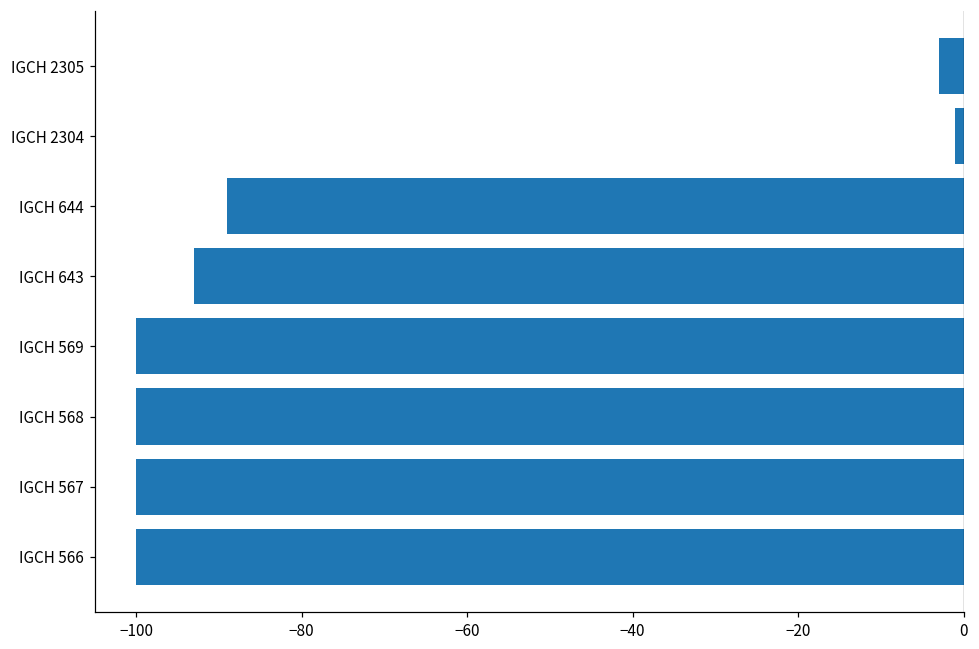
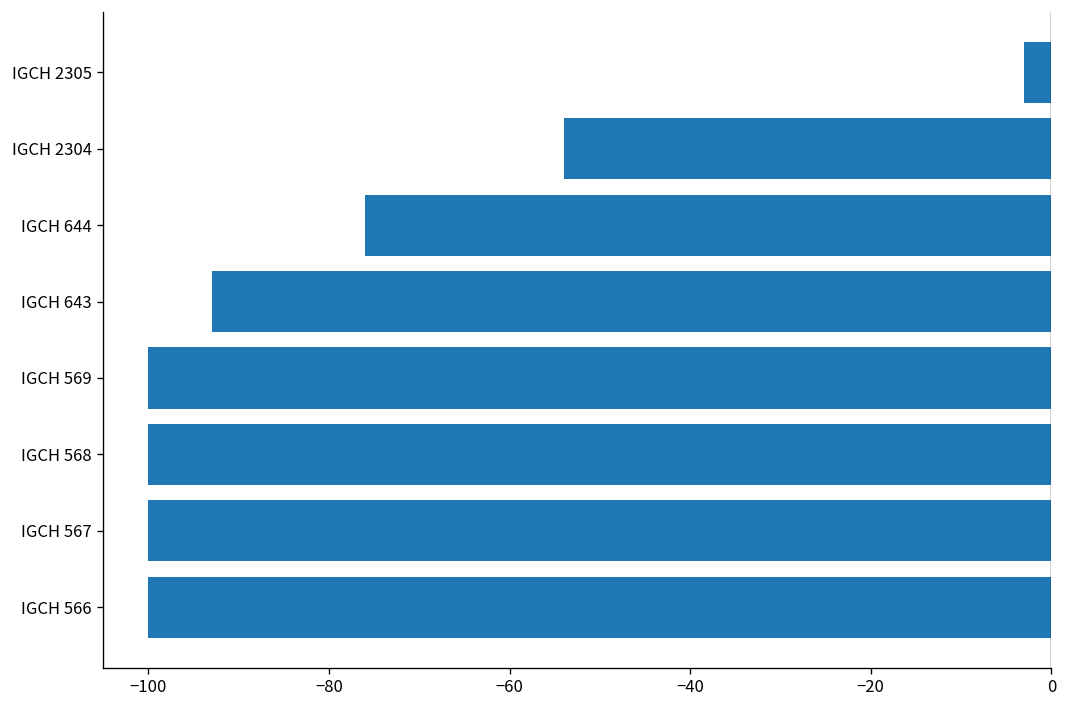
  {
    "IGCH 2305": -3,
-   "IGCH 2304": -1,
-   "IGCH 644": -89,
+   "IGCH 2304": -54,
+   "IGCH 644": -76,
    "IGCH 643": -93,
    "IGCH 569": -100,
    "IGCH 568": -100,
    "IGCH 567": -100,
    "IGCH 566": -100
  }
